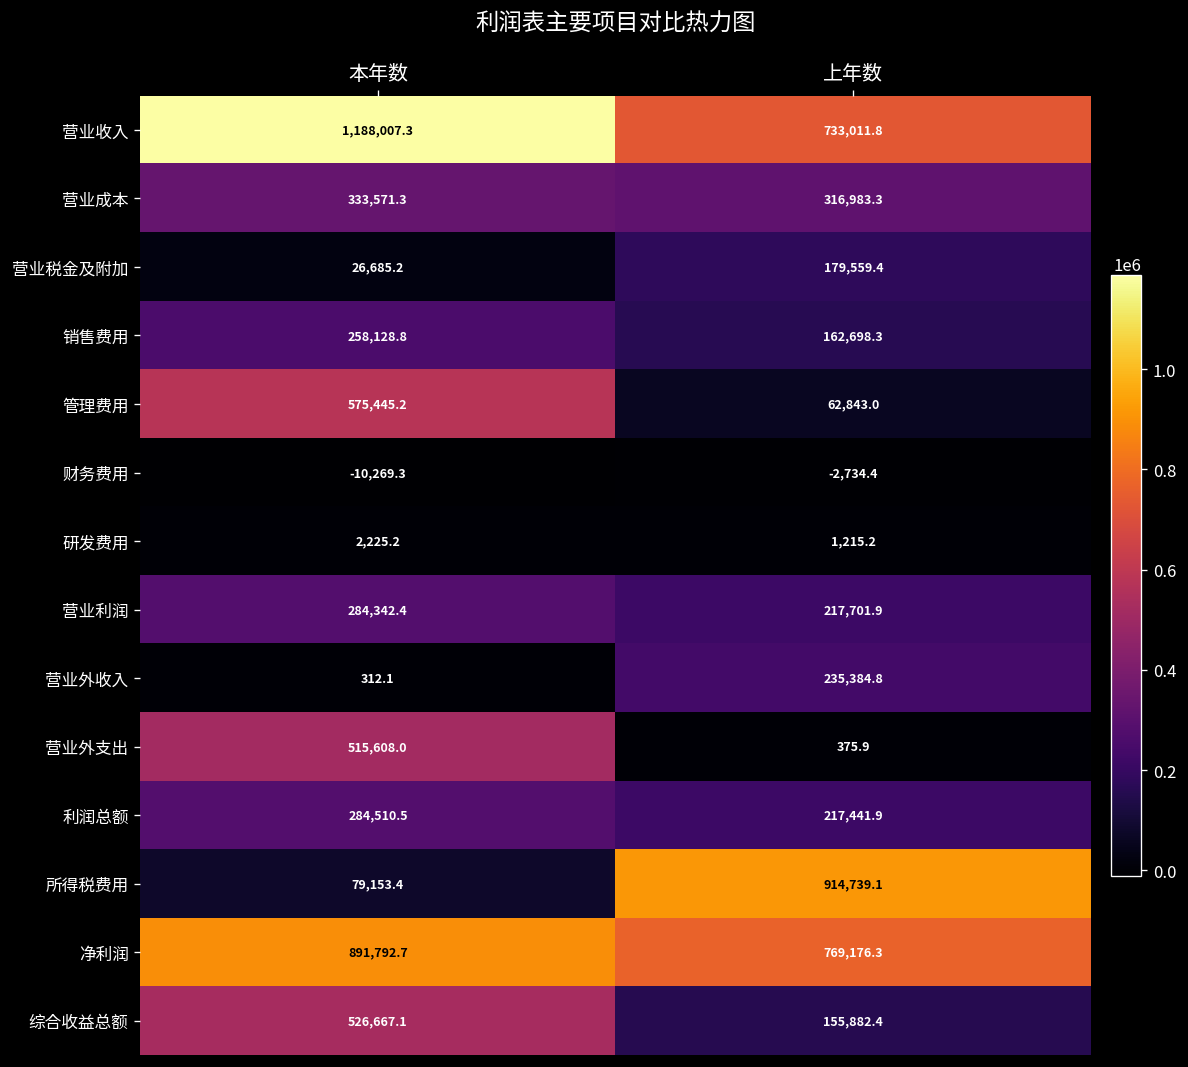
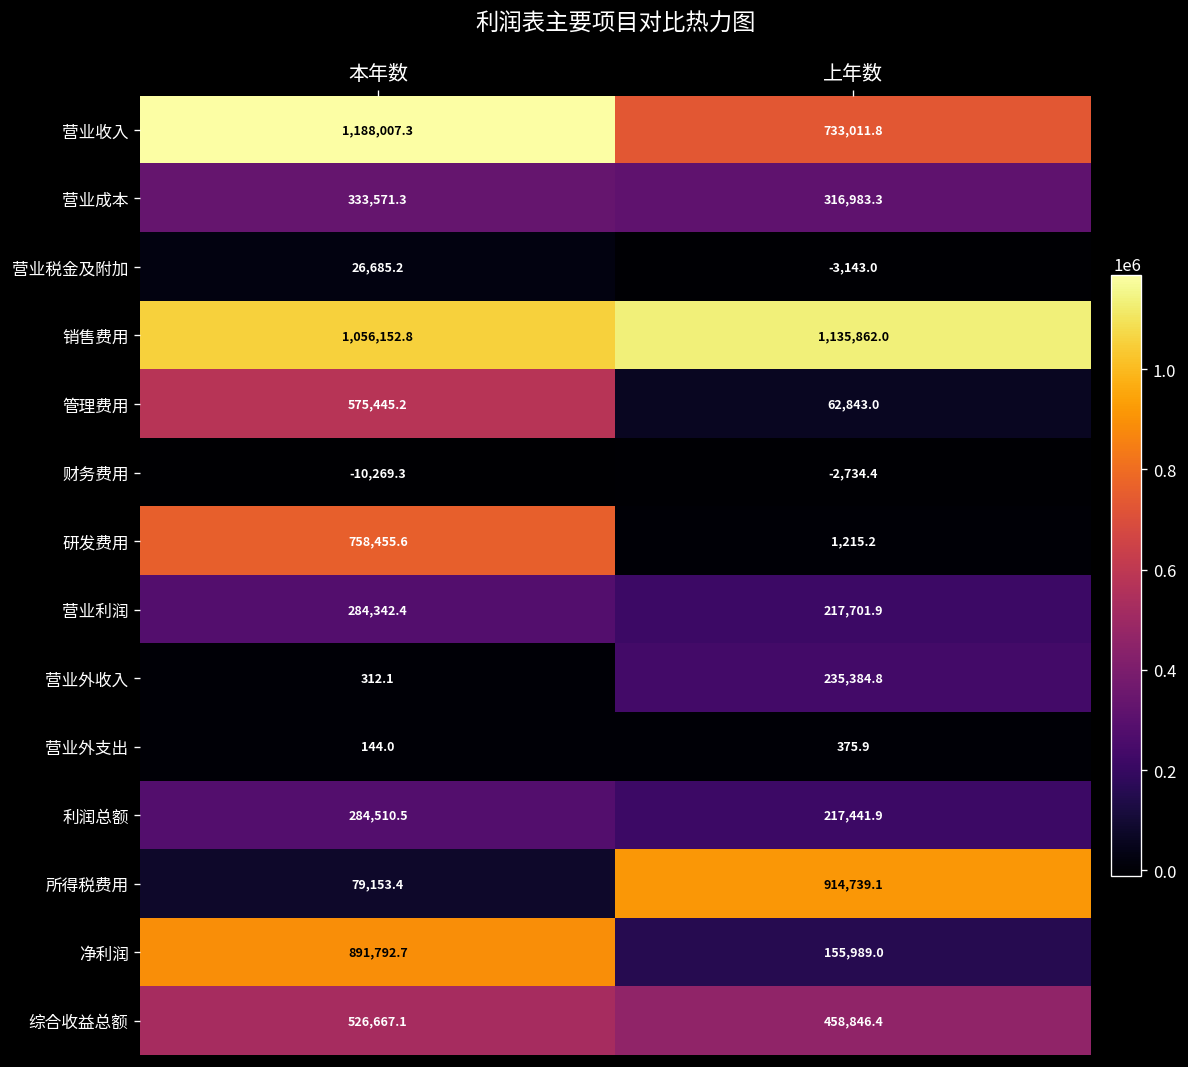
  {
    "营业收入": {
      "本年数": "1,188,007.3",
      "上年数": "733,011.8"
    },
    "营业成本": {
      "本年数": "333,571.3",
      "上年数": "316,983.3"
    },
    "营业税金及附加": {
      "本年数": "26,685.2",
-     "上年数": "179,559.4"
+     "上年数": "-3,143.0"
    },
    "销售费用": {
-     "本年数": "258,128.8",
-     "上年数": "162,698.3"
+     "本年数": "1,056,152.8",
+     "上年数": "1,135,862.0"
    },
    "管理费用": {
      "本年数": "575,445.2",
      "上年数": "62,843.0"
    },
    "财务费用": {
      "本年数": "-10,269.3",
      "上年数": "-2,734.4"
    },
    "研发费用": {
-     "本年数": "2,225.2",
+     "本年数": "758,455.6",
      "上年数": "1,215.2"
    },
    "营业利润": {
      "本年数": "284,342.4",
      "上年数": "217,701.9"
    },
    "营业外收入": {
      "本年数": "312.1",
      "上年数": "235,384.8"
    },
    "营业外支出": {
-     "本年数": "515,608.0",
+     "本年数": "144.0",
      "上年数": "375.9"
    },
    "利润总额": {
      "本年数": "284,510.5",
      "上年数": "217,441.9"
    },
    "所得税费用": {
      "本年数": "79,153.4",
      "上年数": "914,739.1"
    },
    "净利润": {
      "本年数": "891,792.7",
-     "上年数": "769,176.3"
+     "上年数": "155,989.0"
    },
    "综合收益总额": {
      "本年数": "526,667.1",
-     "上年数": "155,882.4"
+     "上年数": "458,846.4"
    }
  }
